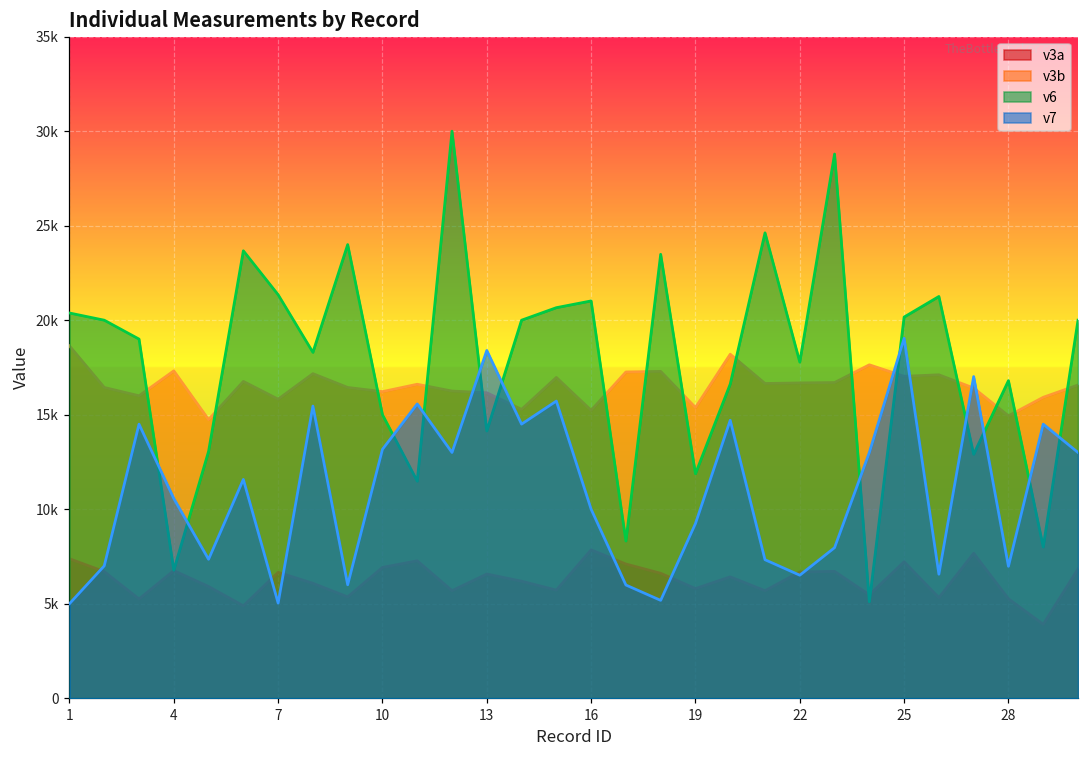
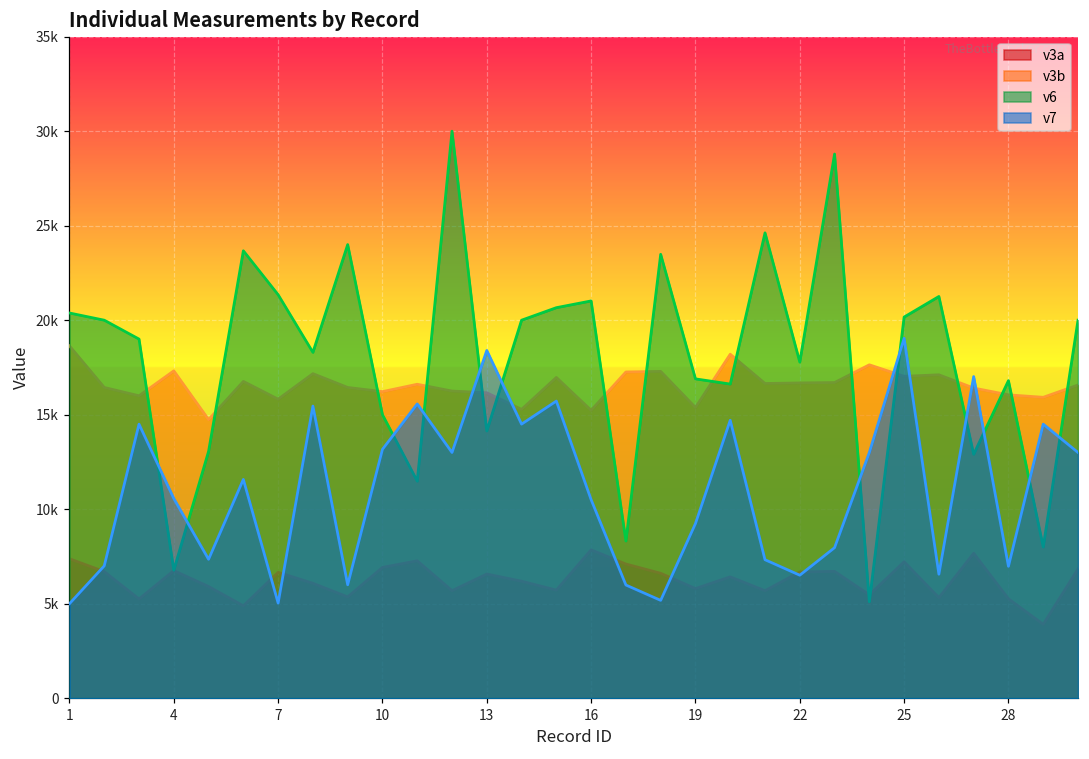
  {
    "v3a": {
      "1": 7400,
      "7": 6700,
      "10": 6900,
      "13": 6600,
      "16": 7900,
      "19": 5800,
      "22": 6700,
      "25": 7200,
      "28": 5300
    },
    "v3b": {
      "1": 18600,
      "4": 17300,
      "7": 15800,
      "10": 16200,
      "13": 16200,
      "16": 15200,
      "19": 15400,
      "22": 16700,
      "25": 17000,
-     "28": 14900
+     "28": 16100
    },
    "v6": {
      "1": 20400,
      "7": 21300,
      "10": 15000,
      "13": 14100,
      "16": 21000,
-     "19": 11900,
+     "19": 16900,
      "22": 17800,
      "25": 20200,
      "28": 16800
    },
    "v7": {
      "1": 5000,
      "4": 10600,
      "7": 5000,
      "10": 13200,
      "13": 18400,
-     "16": 10000,
+     "16": 10500,
      "19": 9200,
      "22": 6500,
      "25": 19000,
      "28": 7000
    }
  }
